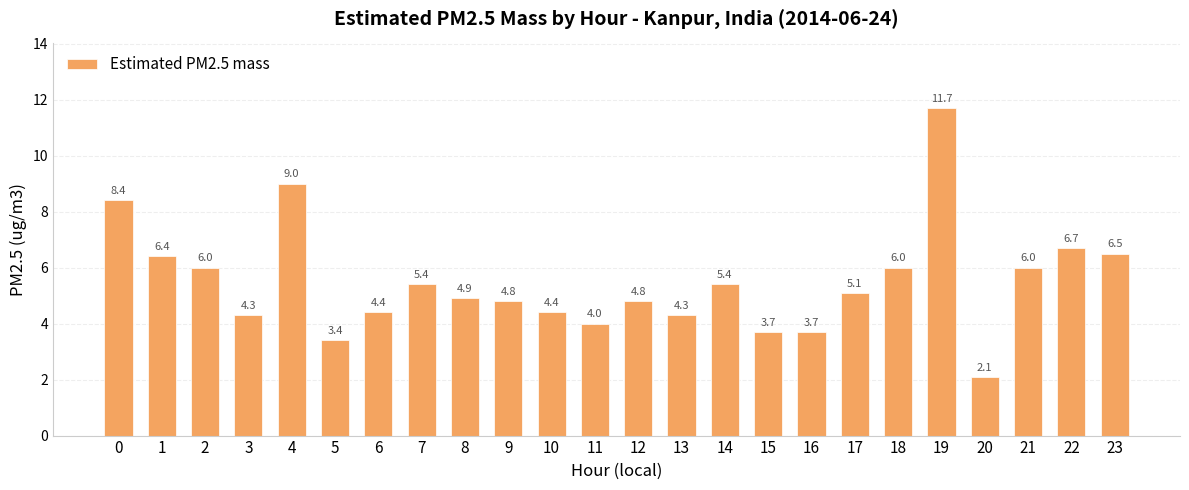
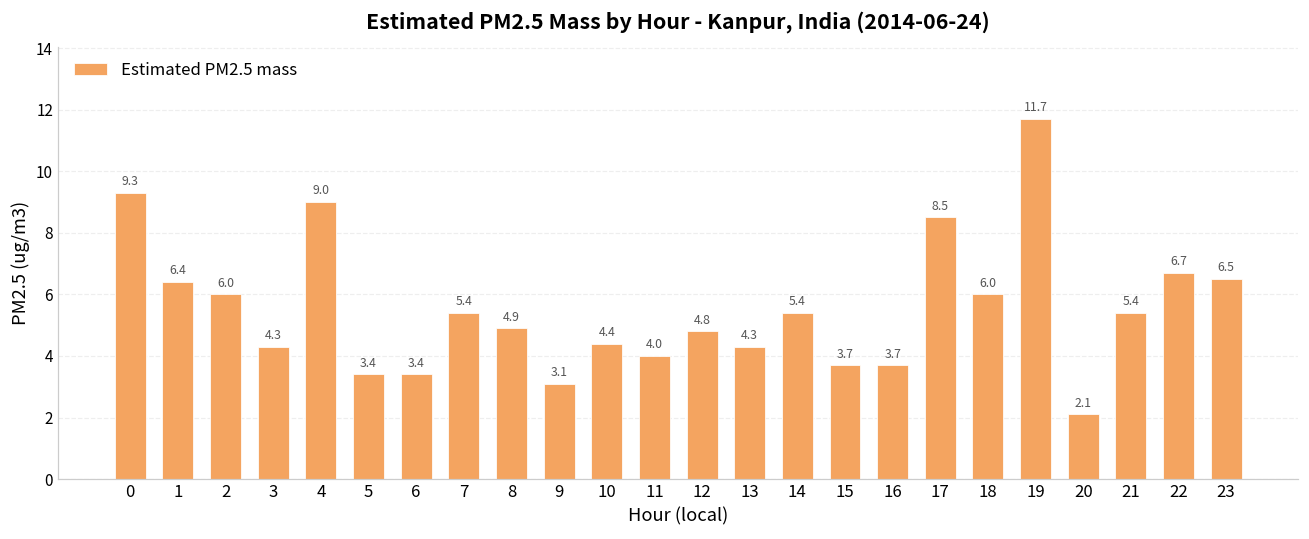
  {
-   "0": 8.4,
+   "0": 9.3,
    "1": 6.4,
    "2": 6.0,
    "3": 4.3,
    "4": 9.0,
    "5": 3.4,
-   "6": 4.4,
+   "6": 3.4,
    "7": 5.4,
    "8": 4.9,
-   "9": 4.8,
+   "9": 3.1,
    "10": 4.4,
    "11": 4.0,
    "12": 4.8,
    "13": 4.3,
    "14": 5.4,
    "15": 3.7,
    "16": 3.7,
-   "17": 5.1,
+   "17": 8.5,
    "18": 6.0,
    "19": 11.7,
    "20": 2.1,
-   "21": 6.0,
+   "21": 5.4,
    "22": 6.7,
    "23": 6.5
  }
